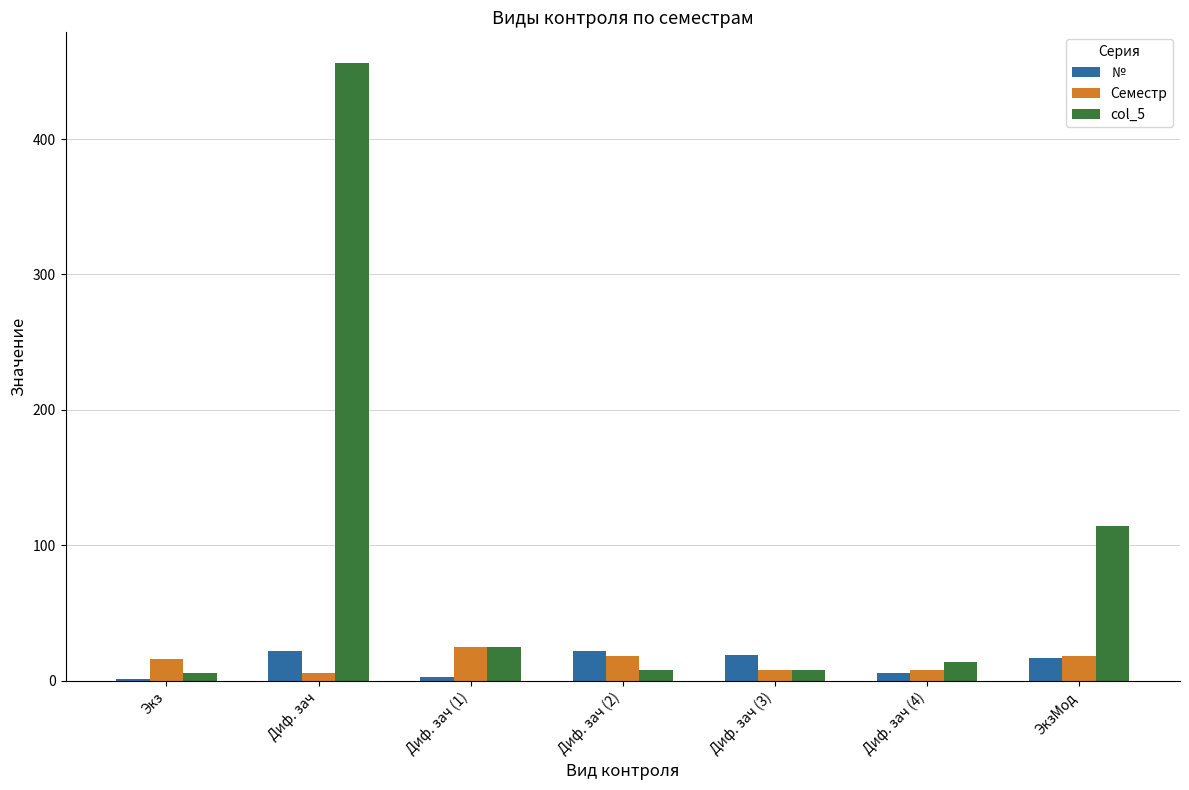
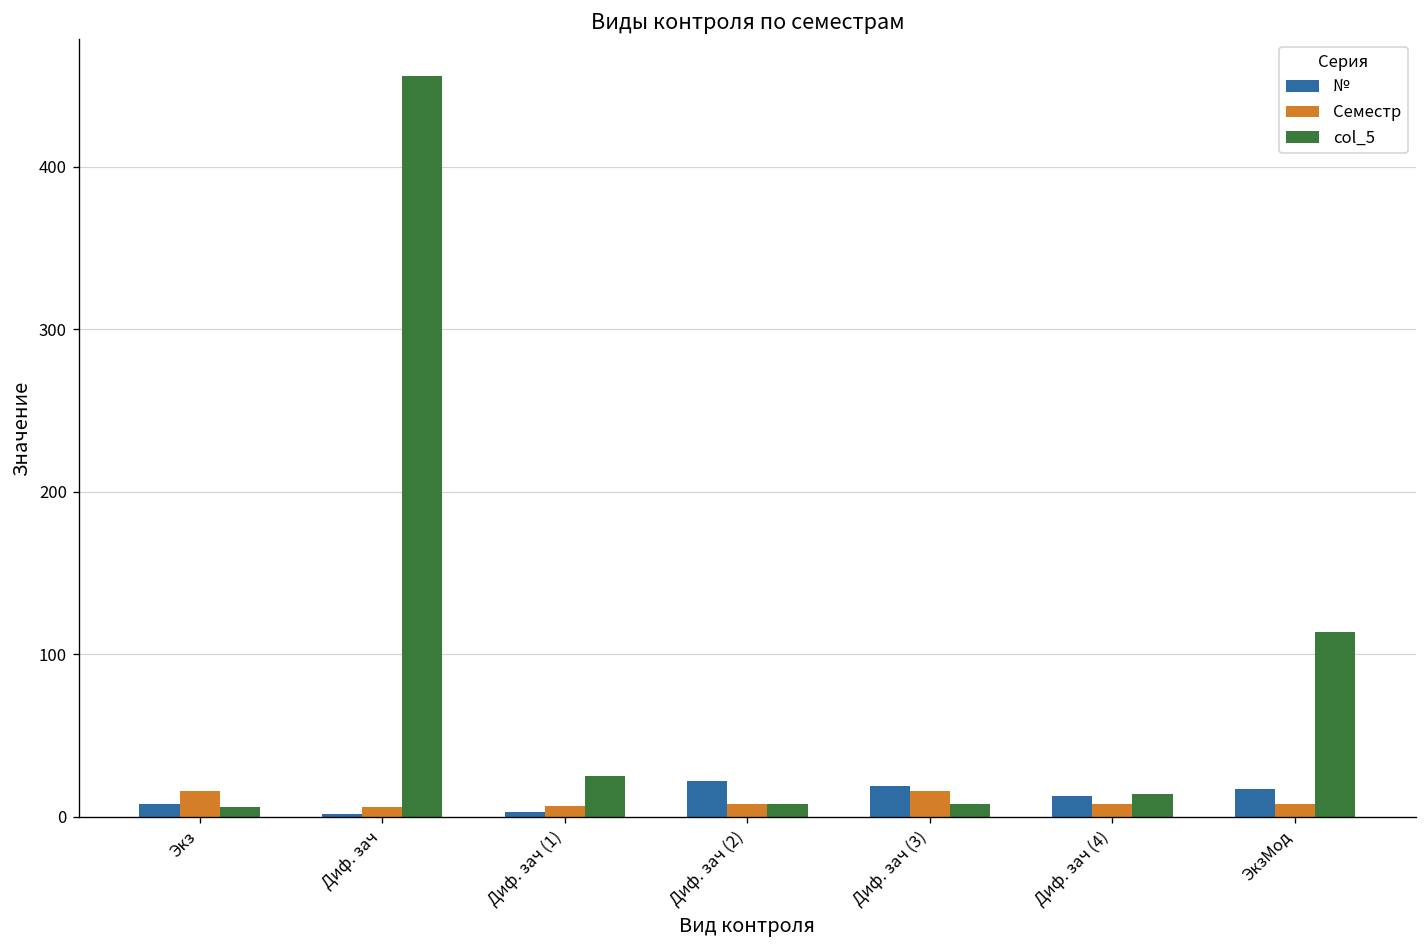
  {
    "№": {
-     "Экз": 1,
-     "Диф. зач": 22,
+     "Экз": 8,
+     "Диф. зач": 2,
      "Диф. зач (1)": 3,
      "Диф. зач (2)": 22,
      "Диф. зач (3)": 19,
-     "Диф. зач (4)": 6,
+     "Диф. зач (4)": 13,
      "ЭкзМод": 17
    },
    "Семестр": {
      "Экз": 16,
      "Диф. зач": 6,
-     "Диф. зач (1)": 25,
-     "Диф. зач (2)": 18,
-     "Диф. зач (3)": 8,
+     "Диф. зач (1)": 7,
+     "Диф. зач (2)": 8,
+     "Диф. зач (3)": 16,
      "Диф. зач (4)": 8,
-     "ЭкзМод": 18
+     "ЭкзМод": 8
    },
    "col_5": {
      "Экз": 6,
      "Диф. зач": 456,
      "Диф. зач (1)": 25,
      "Диф. зач (2)": 8,
      "Диф. зач (3)": 8,
      "Диф. зач (4)": 14,
      "ЭкзМод": 114
    }
  }
